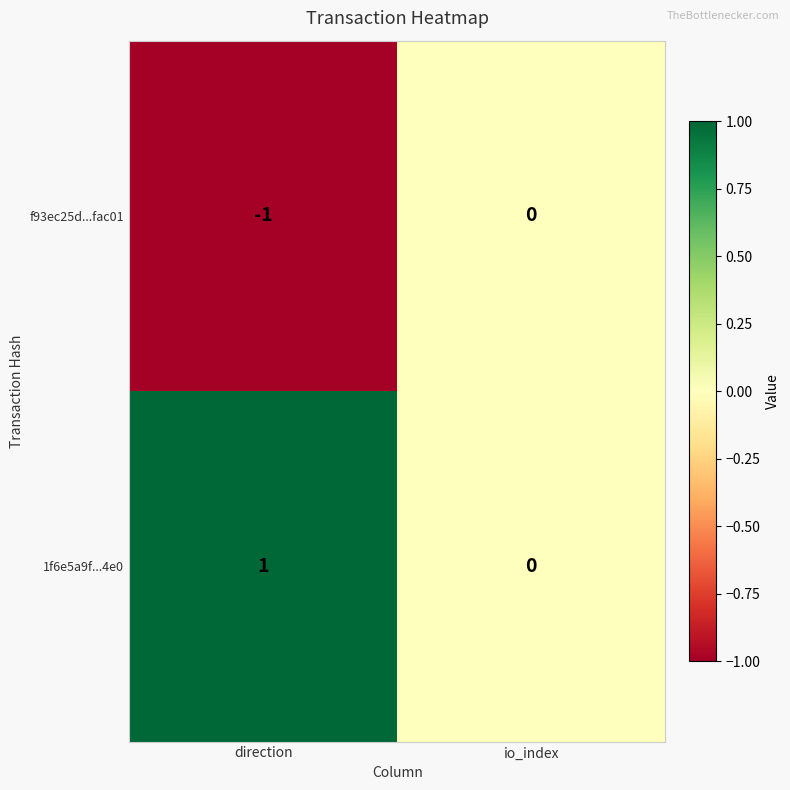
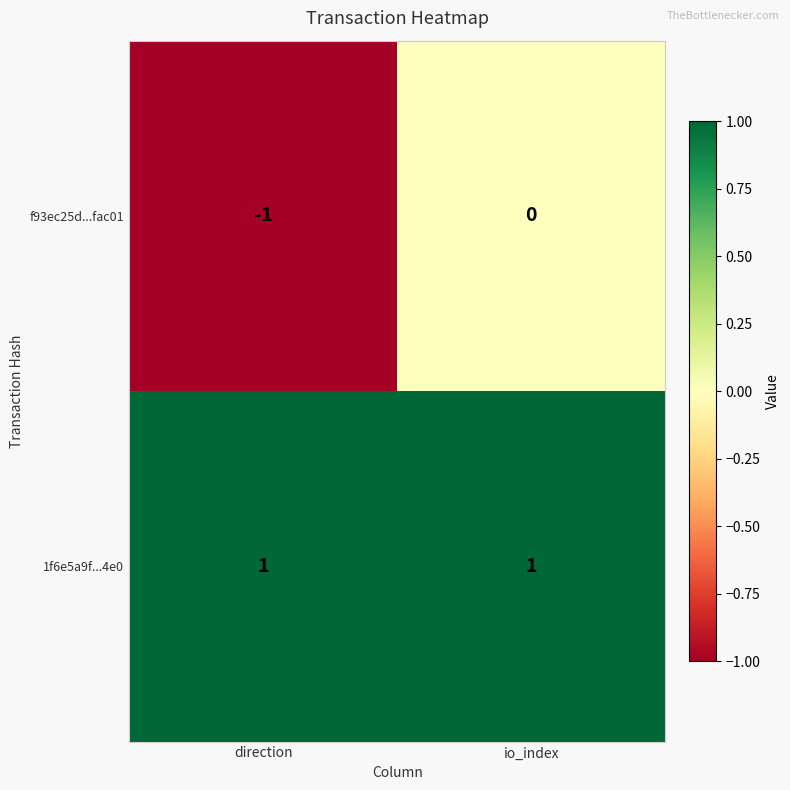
  {
    "f93ec25d...fac01": {
      "direction": -1,
      "io_index": 0
    },
    "1f6e5a9f...4e0": {
      "direction": 1,
-     "io_index": 0
+     "io_index": 1
    }
  }
